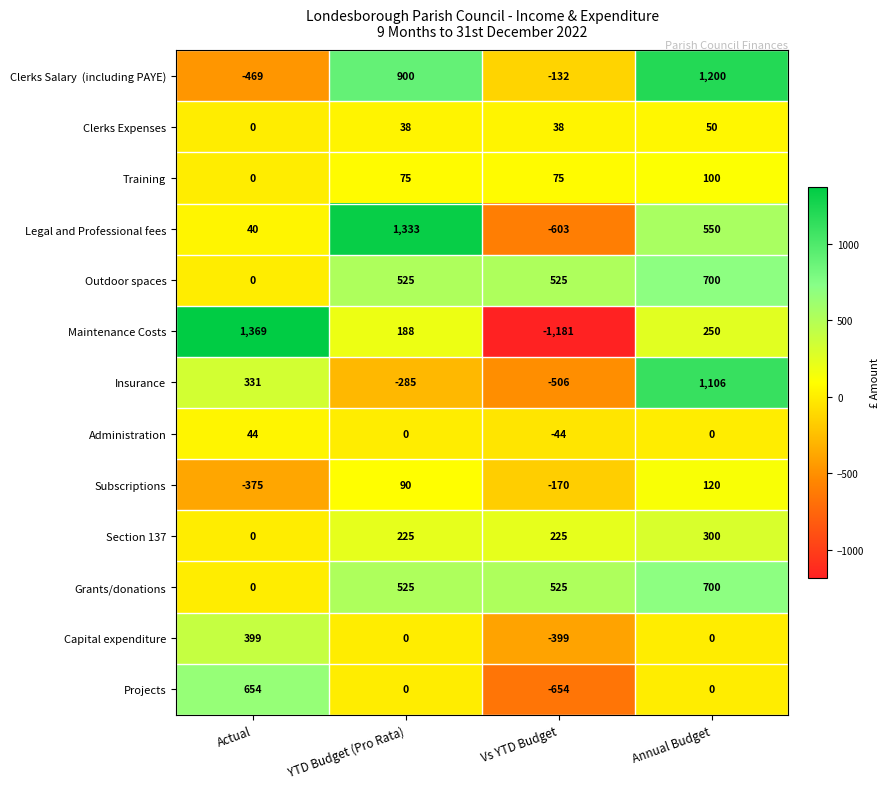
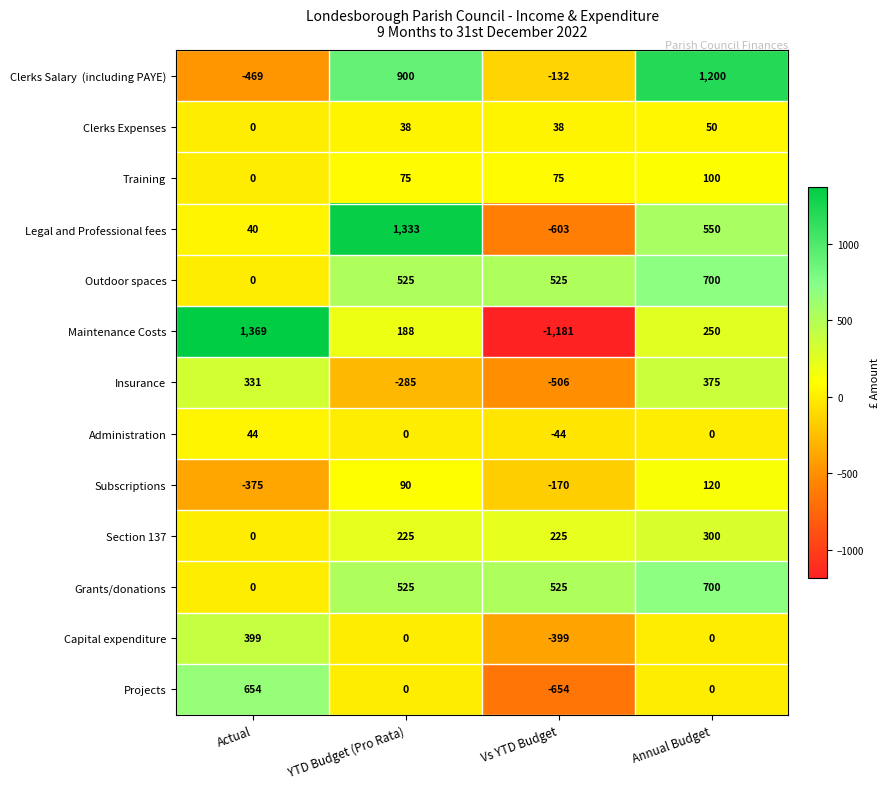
  {
    "Clerks Salary (including PAYE)": {
      "Actual": "-469",
      "YTD Budget (Pro Rata)": "900",
      "Vs YTD Budget": "-132",
      "Annual Budget": "1,200"
    },
    "Clerks Expenses": {
      "Actual": "0",
      "YTD Budget (Pro Rata)": "38",
      "Vs YTD Budget": "38",
      "Annual Budget": "50"
    },
    "Training": {
      "Actual": "0",
      "YTD Budget (Pro Rata)": "75",
      "Vs YTD Budget": "75",
      "Annual Budget": "100"
    },
    "Legal and Professional fees": {
      "Actual": "40",
      "YTD Budget (Pro Rata)": "1,333",
      "Vs YTD Budget": "-603",
      "Annual Budget": "550"
    },
    "Outdoor spaces": {
      "Actual": "0",
      "YTD Budget (Pro Rata)": "525",
      "Vs YTD Budget": "525",
      "Annual Budget": "700"
    },
    "Maintenance Costs": {
      "Actual": "1,369",
      "YTD Budget (Pro Rata)": "188",
      "Vs YTD Budget": "-1,181",
      "Annual Budget": "250"
    },
    "Insurance": {
      "Actual": "331",
      "YTD Budget (Pro Rata)": "-285",
      "Vs YTD Budget": "-506",
-     "Annual Budget": "1,106"
+     "Annual Budget": "375"
    },
    "Administration": {
      "Actual": "44",
      "YTD Budget (Pro Rata)": "0",
      "Vs YTD Budget": "-44",
      "Annual Budget": "0"
    },
    "Subscriptions": {
      "Actual": "-375",
      "YTD Budget (Pro Rata)": "90",
      "Vs YTD Budget": "-170",
      "Annual Budget": "120"
    },
    "Section 137": {
      "Actual": "0",
      "YTD Budget (Pro Rata)": "225",
      "Vs YTD Budget": "225",
      "Annual Budget": "300"
    },
    "Grants/donations": {
      "Actual": "0",
      "YTD Budget (Pro Rata)": "525",
      "Vs YTD Budget": "525",
      "Annual Budget": "700"
    },
    "Capital expenditure": {
      "Actual": "399",
      "YTD Budget (Pro Rata)": "0",
      "Vs YTD Budget": "-399",
      "Annual Budget": "0"
    },
    "Projects": {
      "Actual": "654",
      "YTD Budget (Pro Rata)": "0",
      "Vs YTD Budget": "-654",
      "Annual Budget": "0"
    }
  }
